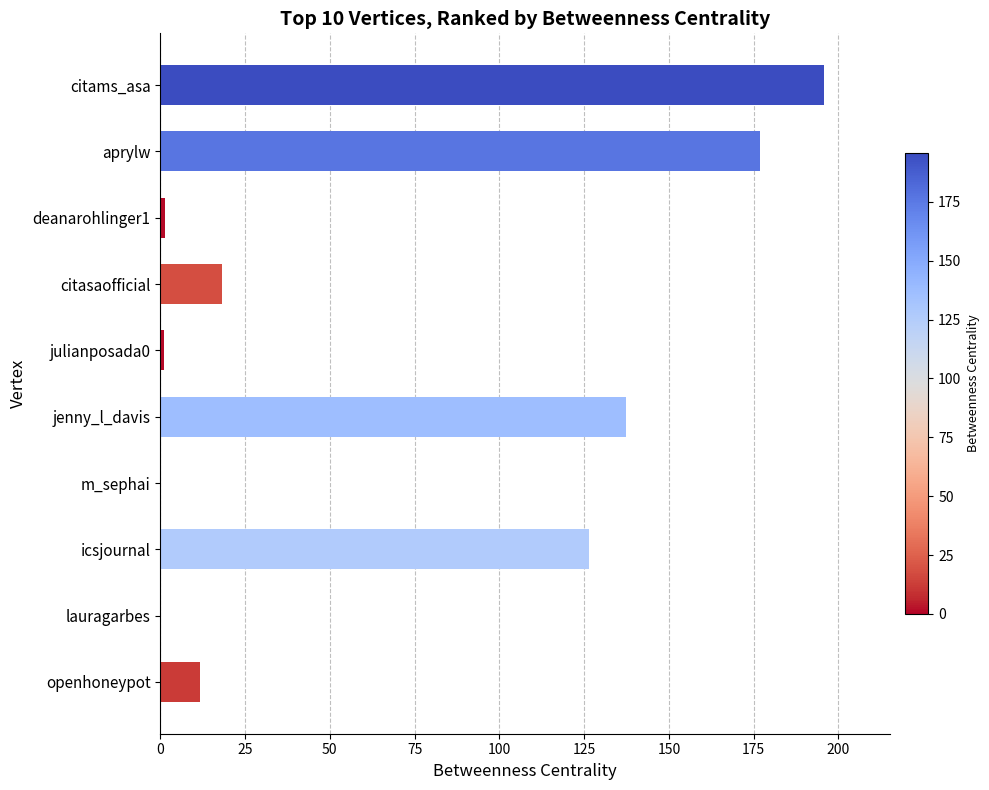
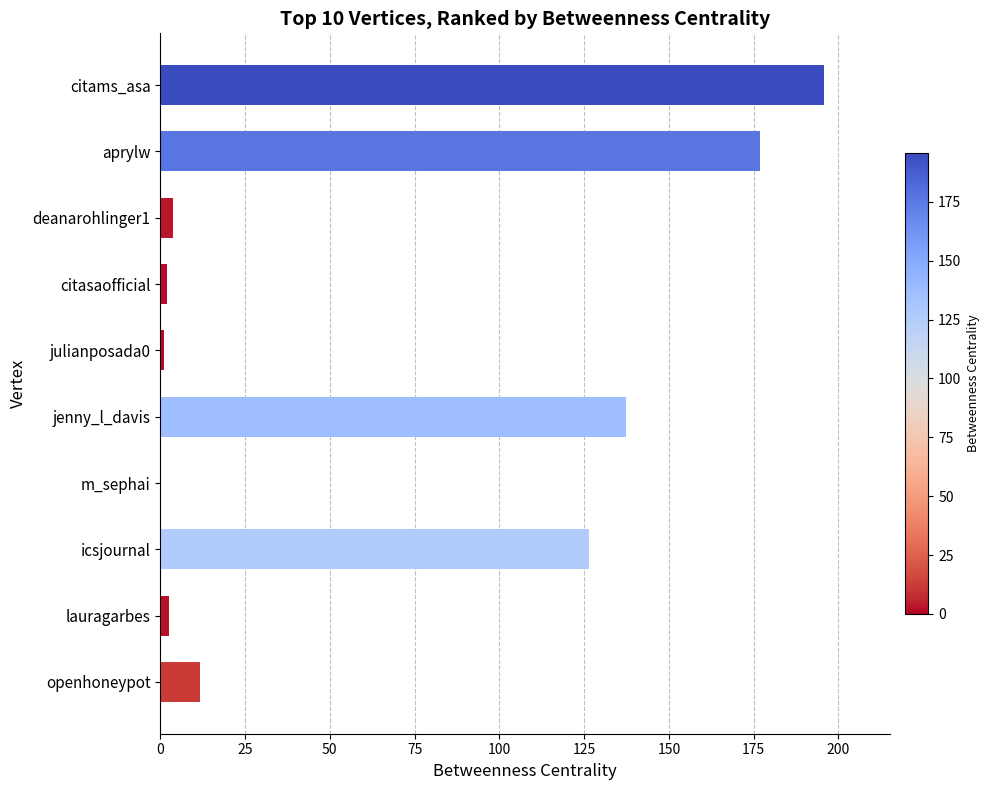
  {
    "citams_asa": 196,
    "aprylw": 177,
-   "deanarohlinger1": 1,
-   "citasaofficial": 18,
+   "deanarohlinger1": 4,
+   "citasaofficial": 2,
    "julianposada0": 1,
    "jenny_l_davis": 137,
    "m_sephai": 0,
    "icsjournal": 126,
-   "lauragarbes": 0,
+   "lauragarbes": 3,
    "openhoneypot": 12
  }
